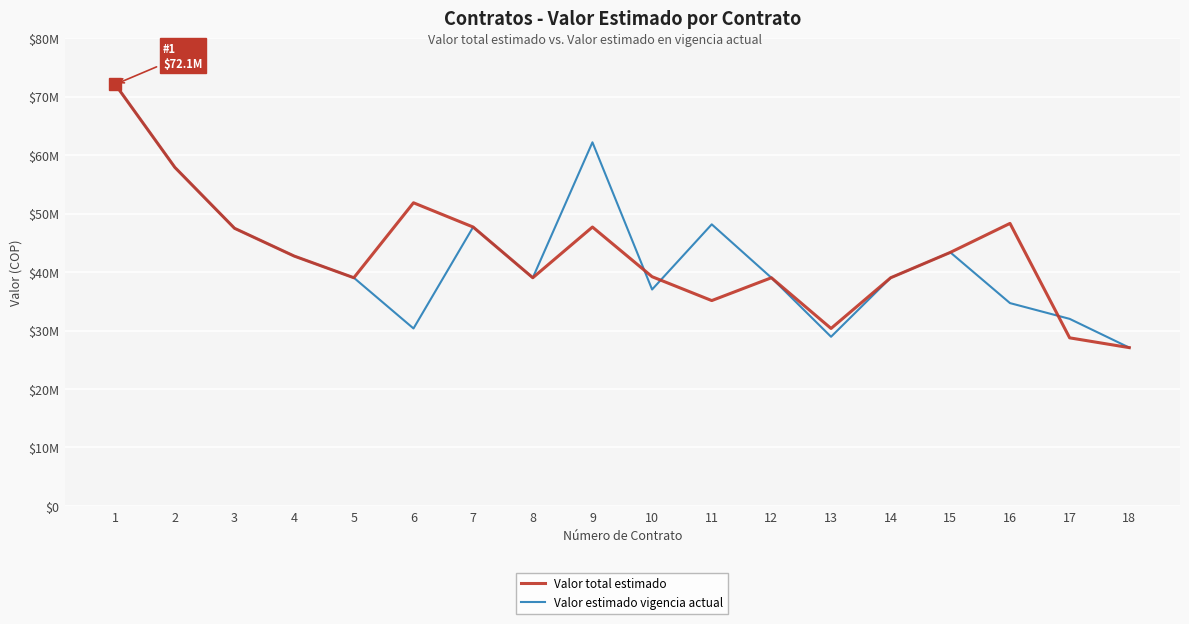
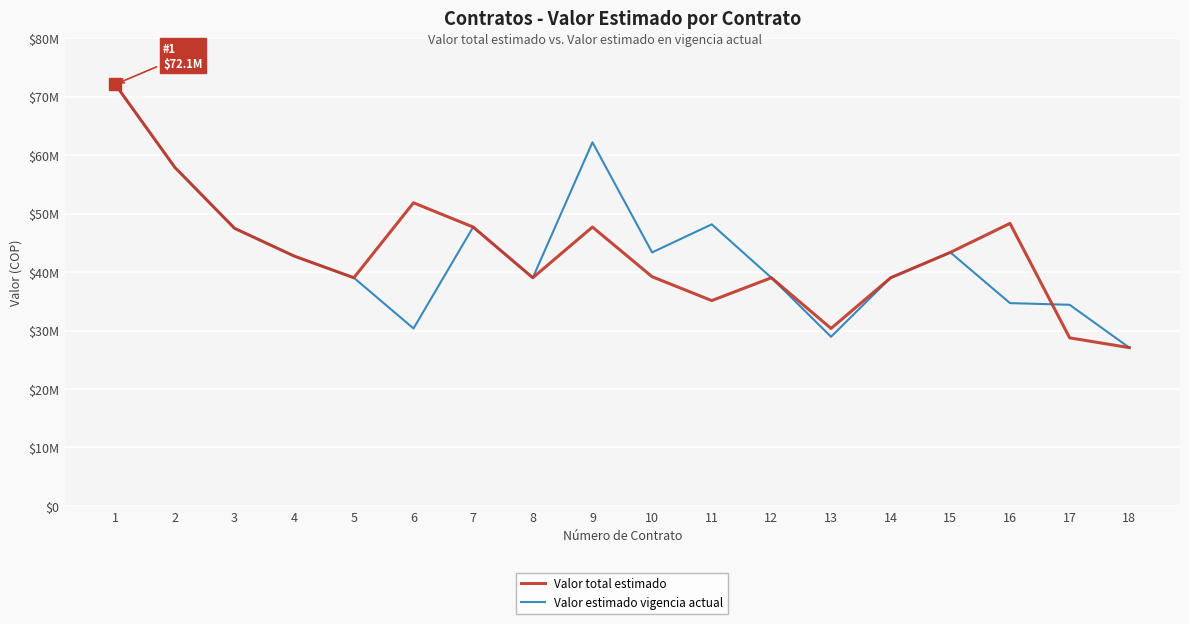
  {
    "Valor estimado vigencia actual": {
      "6": "$30000000",
      "9": "$62000000",
-     "10": "$37000000",
+     "10": "$43000000",
      "11": "$48000000",
      "13": "$29000000",
      "16": "$35000000",
-     "17": "$32000000"
+     "17": "$34000000"
    }
  }
